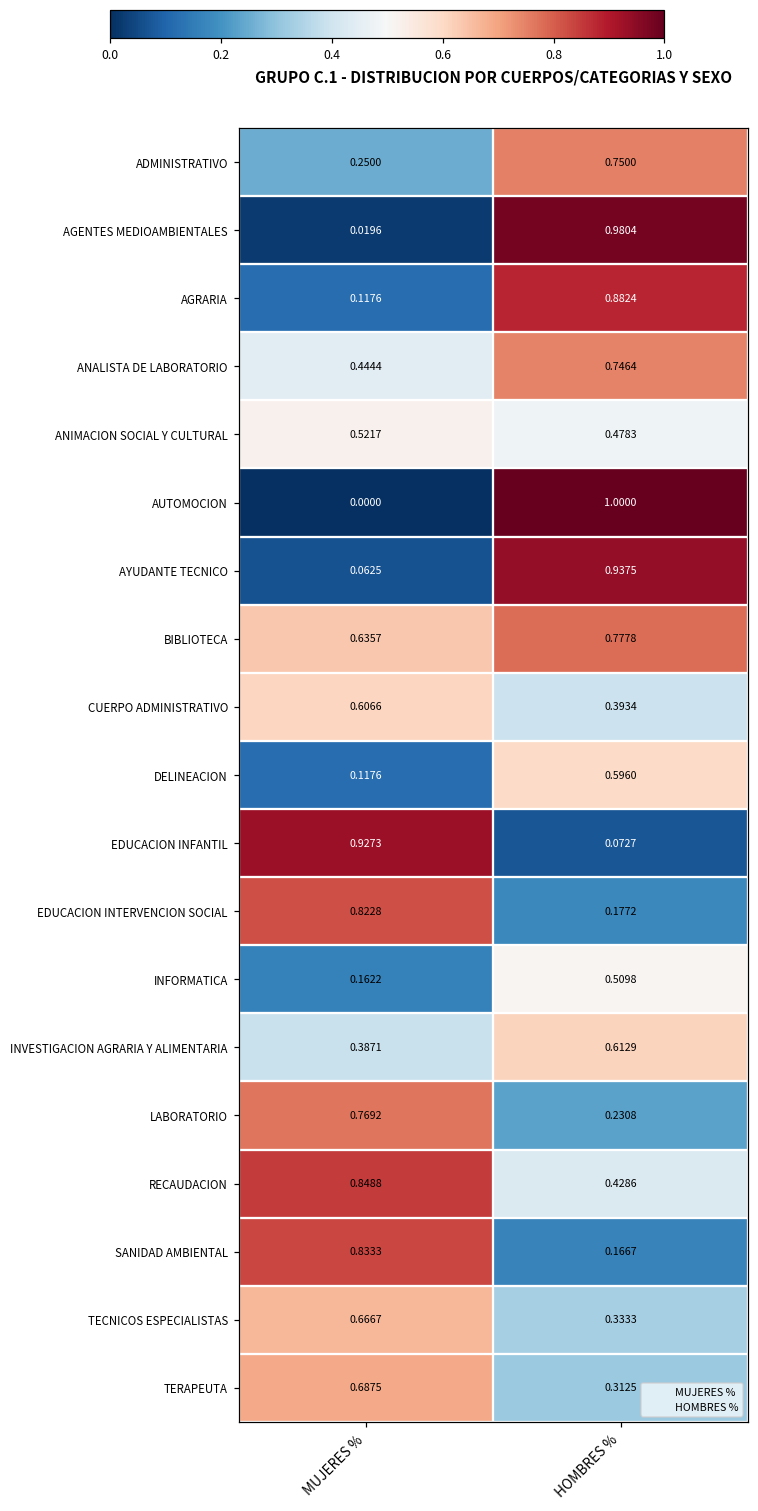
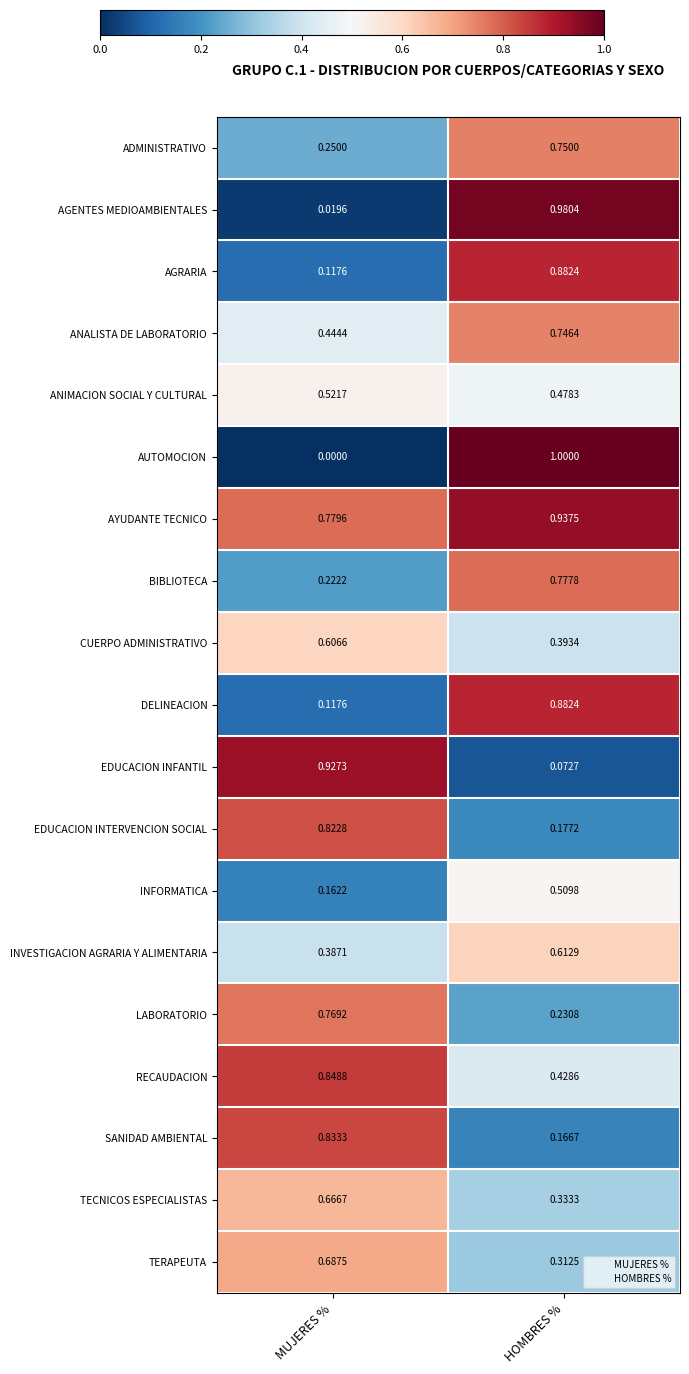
  {
    "ADMINISTRATIVO": {
      "MUJERES %": 0.2500,
      "HOMBRES %": 0.7500
    },
    "AGENTES MEDIOAMBIENTALES": {
      "MUJERES %": 0.0196,
      "HOMBRES %": 0.9804
    },
    "AGRARIA": {
      "MUJERES %": 0.1176,
      "HOMBRES %": 0.8824
    },
    "ANALISTA DE LABORATORIO": {
      "MUJERES %": 0.4444,
      "HOMBRES %": 0.7464
    },
    "ANIMACION SOCIAL Y CULTURAL": {
      "MUJERES %": 0.5217,
      "HOMBRES %": 0.4783
    },
    "AUTOMOCION": {
      "MUJERES %": 0.0000,
      "HOMBRES %": 1.0000
    },
    "AYUDANTE TECNICO": {
-     "MUJERES %": 0.0625,
+     "MUJERES %": 0.7796,
      "HOMBRES %": 0.9375
    },
    "BIBLIOTECA": {
-     "MUJERES %": 0.6357,
+     "MUJERES %": 0.2222,
      "HOMBRES %": 0.7778
    },
    "CUERPO ADMINISTRATIVO": {
      "MUJERES %": 0.6066,
      "HOMBRES %": 0.3934
    },
    "DELINEACION": {
      "MUJERES %": 0.1176,
-     "HOMBRES %": 0.5960
+     "HOMBRES %": 0.8824
    },
    "EDUCACION INFANTIL": {
      "MUJERES %": 0.9273,
      "HOMBRES %": 0.0727
    },
    "EDUCACION INTERVENCION SOCIAL": {
      "MUJERES %": 0.8228,
      "HOMBRES %": 0.1772
    },
    "INFORMATICA": {
      "MUJERES %": 0.1622,
      "HOMBRES %": 0.5098
    },
    "INVESTIGACION AGRARIA Y ALIMENTARIA": {
      "MUJERES %": 0.3871,
      "HOMBRES %": 0.6129
    },
    "LABORATORIO": {
      "MUJERES %": 0.7692,
      "HOMBRES %": 0.2308
    },
    "RECAUDACION": {
      "MUJERES %": 0.8488,
      "HOMBRES %": 0.4286
    },
    "SANIDAD AMBIENTAL": {
      "MUJERES %": 0.8333,
      "HOMBRES %": 0.1667
    },
    "TECNICOS ESPECIALISTAS": {
      "MUJERES %": 0.6667,
      "HOMBRES %": 0.3333
    },
    "TERAPEUTA": {
      "MUJERES %": 0.6875,
      "HOMBRES %": 0.3125
    }
  }
